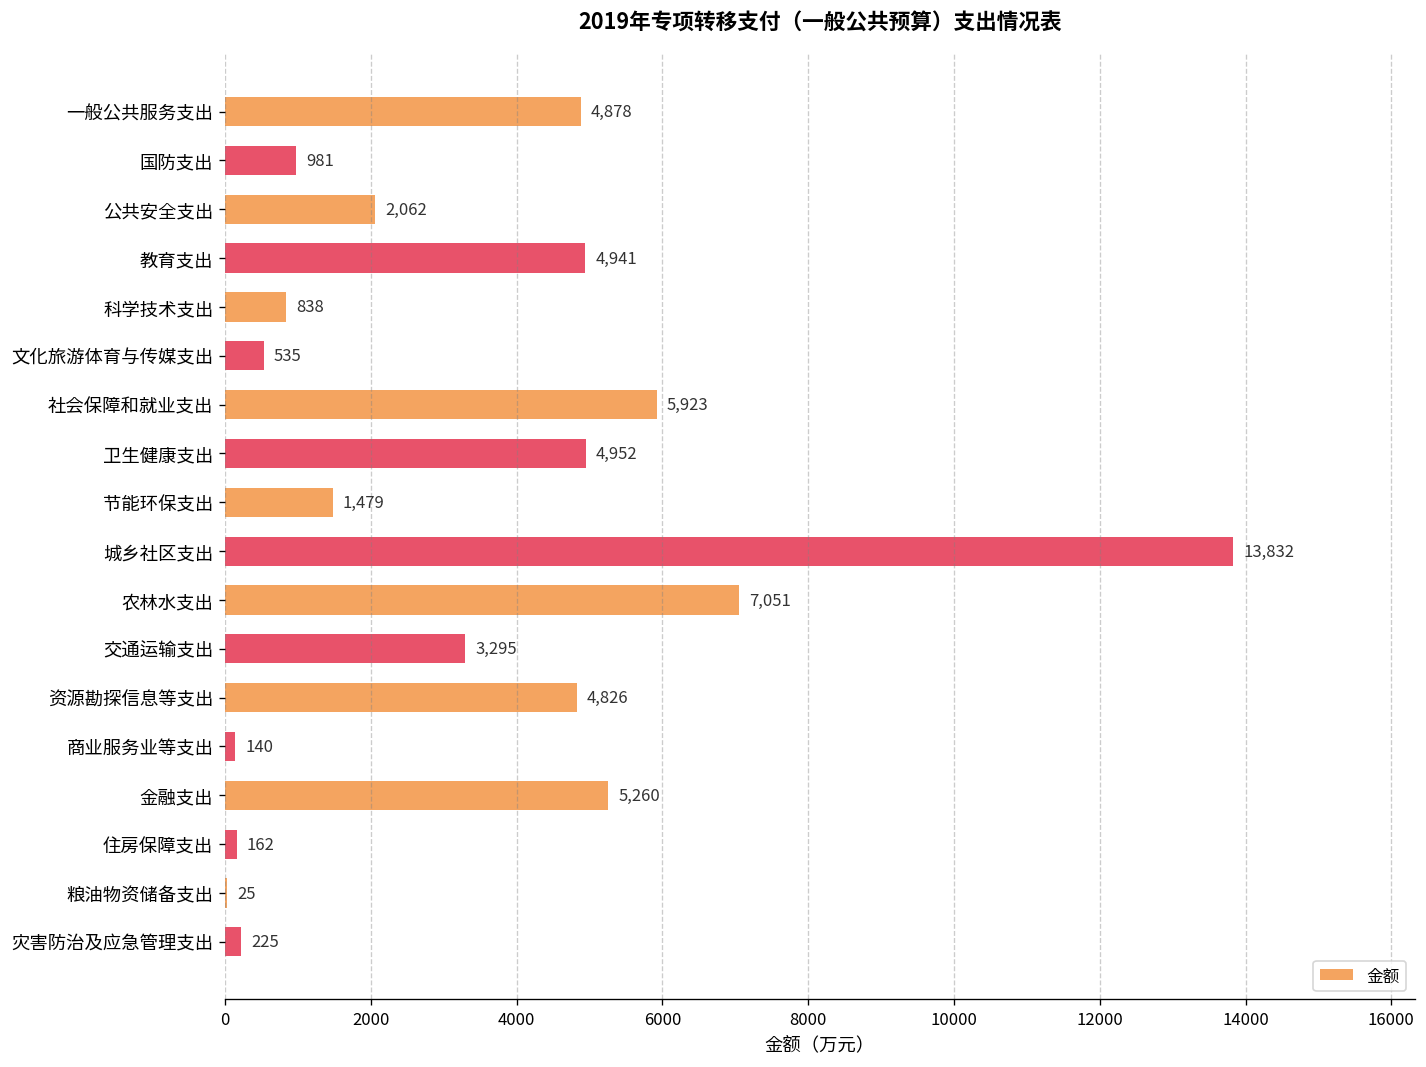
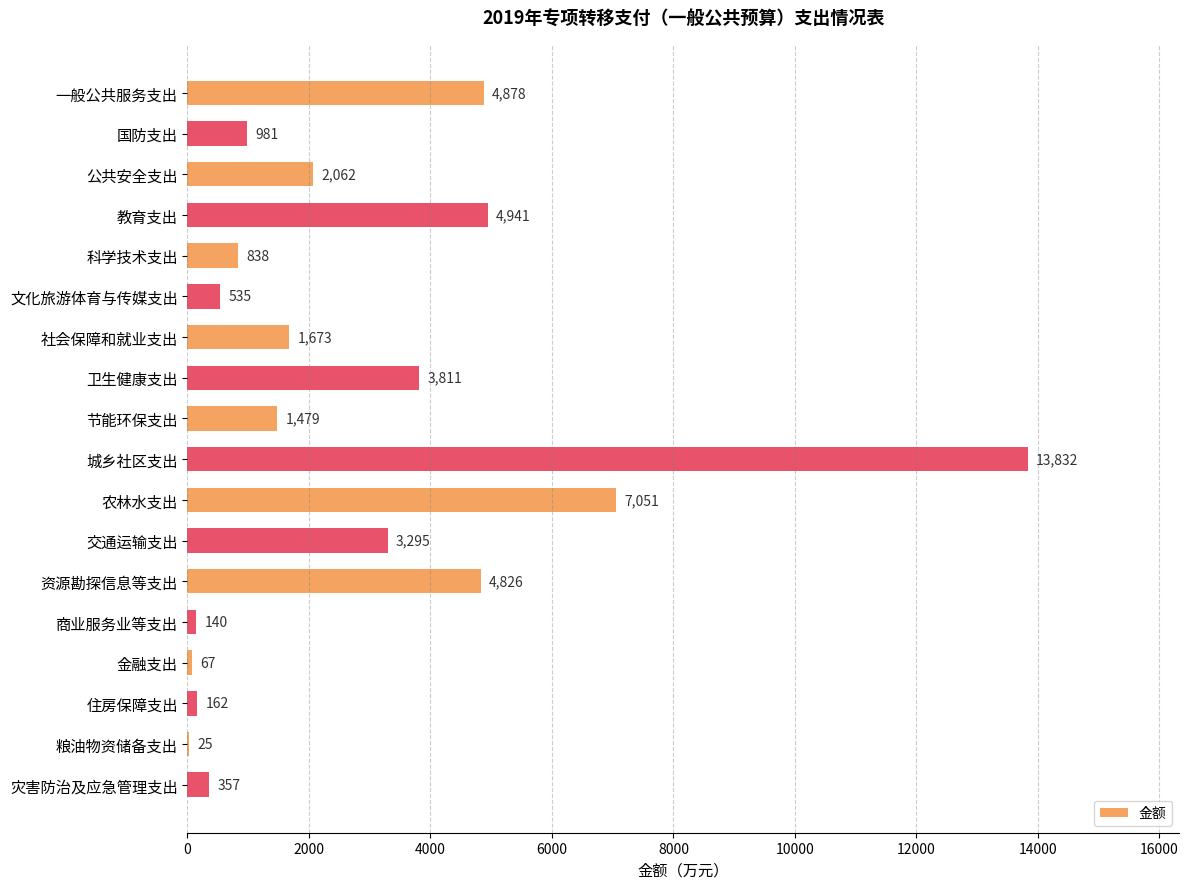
  {
    "一般公共服务支出": "4,878",
    "国防支出": "981",
    "公共安全支出": "2,062",
    "教育支出": "4,941",
    "科学技术支出": "838",
    "文化旅游体育与传媒支出": "535",
-   "社会保障和就业支出": "5,923",
-   "卫生健康支出": "4,952",
+   "社会保障和就业支出": "1,673",
+   "卫生健康支出": "3,811",
    "节能环保支出": "1,479",
    "城乡社区支出": "13,832",
    "农林水支出": "7,051",
    "交通运输支出": "3,295",
    "资源勘探信息等支出": "4,826",
    "商业服务业等支出": "140",
-   "金融支出": "5,260",
+   "金融支出": "67",
    "住房保障支出": "162",
    "粮油物资储备支出": "25",
-   "灾害防治及应急管理支出": "225"
+   "灾害防治及应急管理支出": "357"
  }
